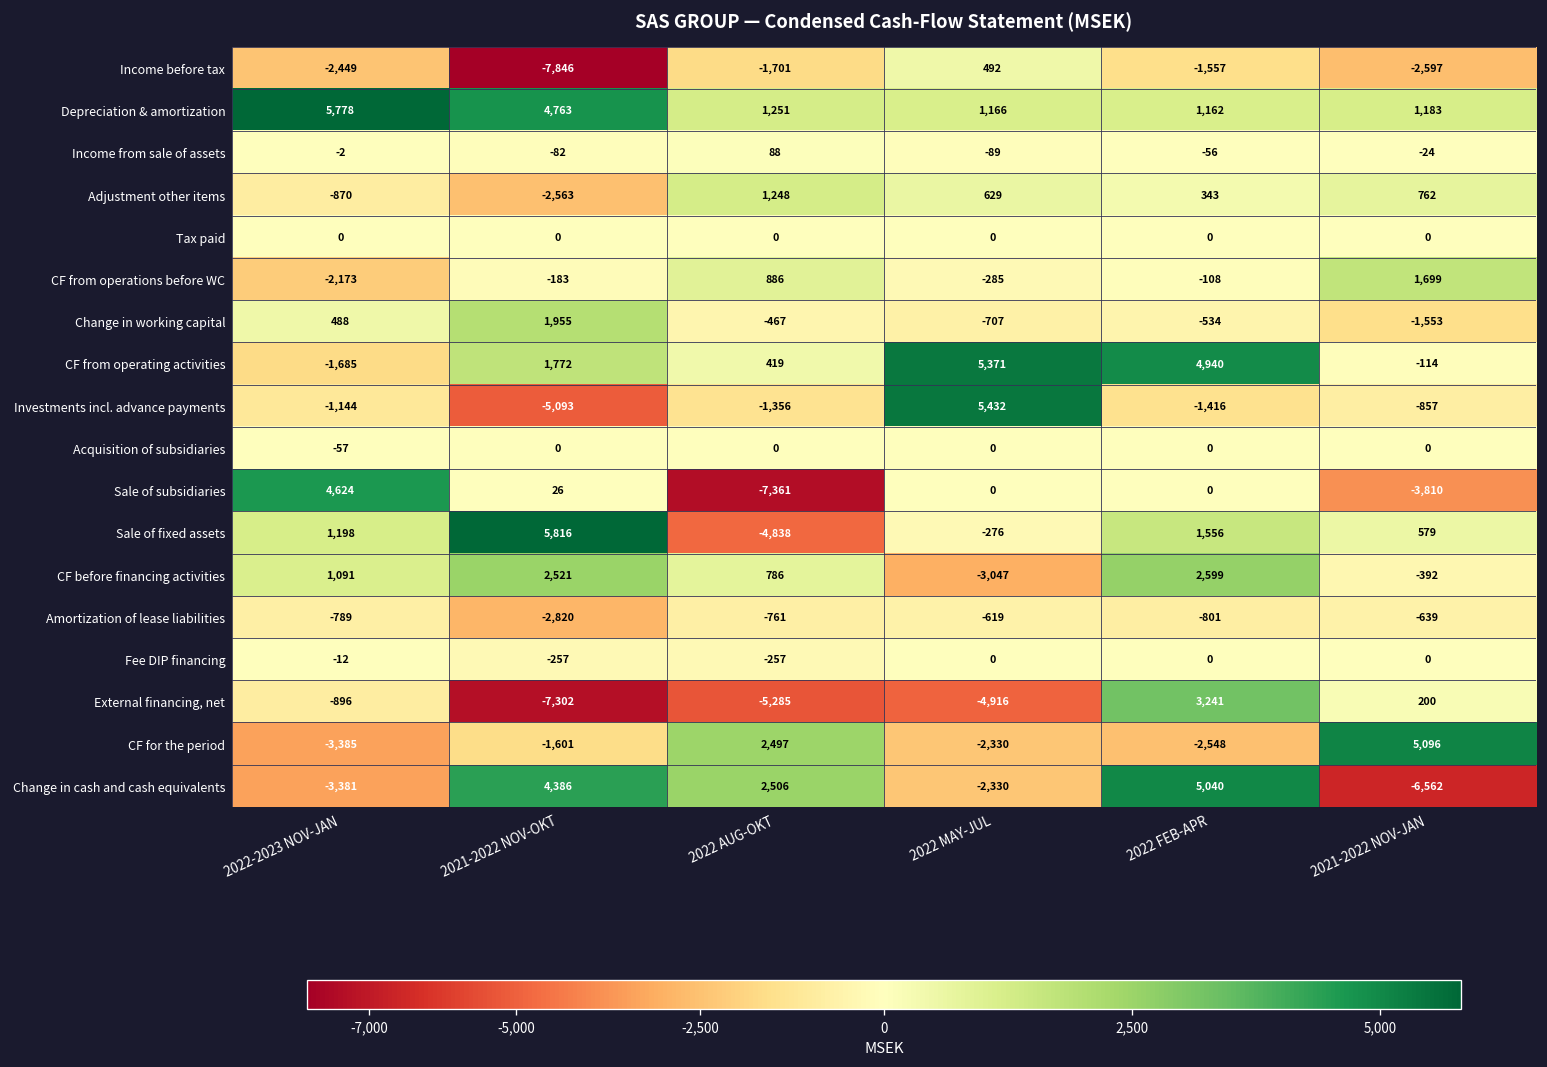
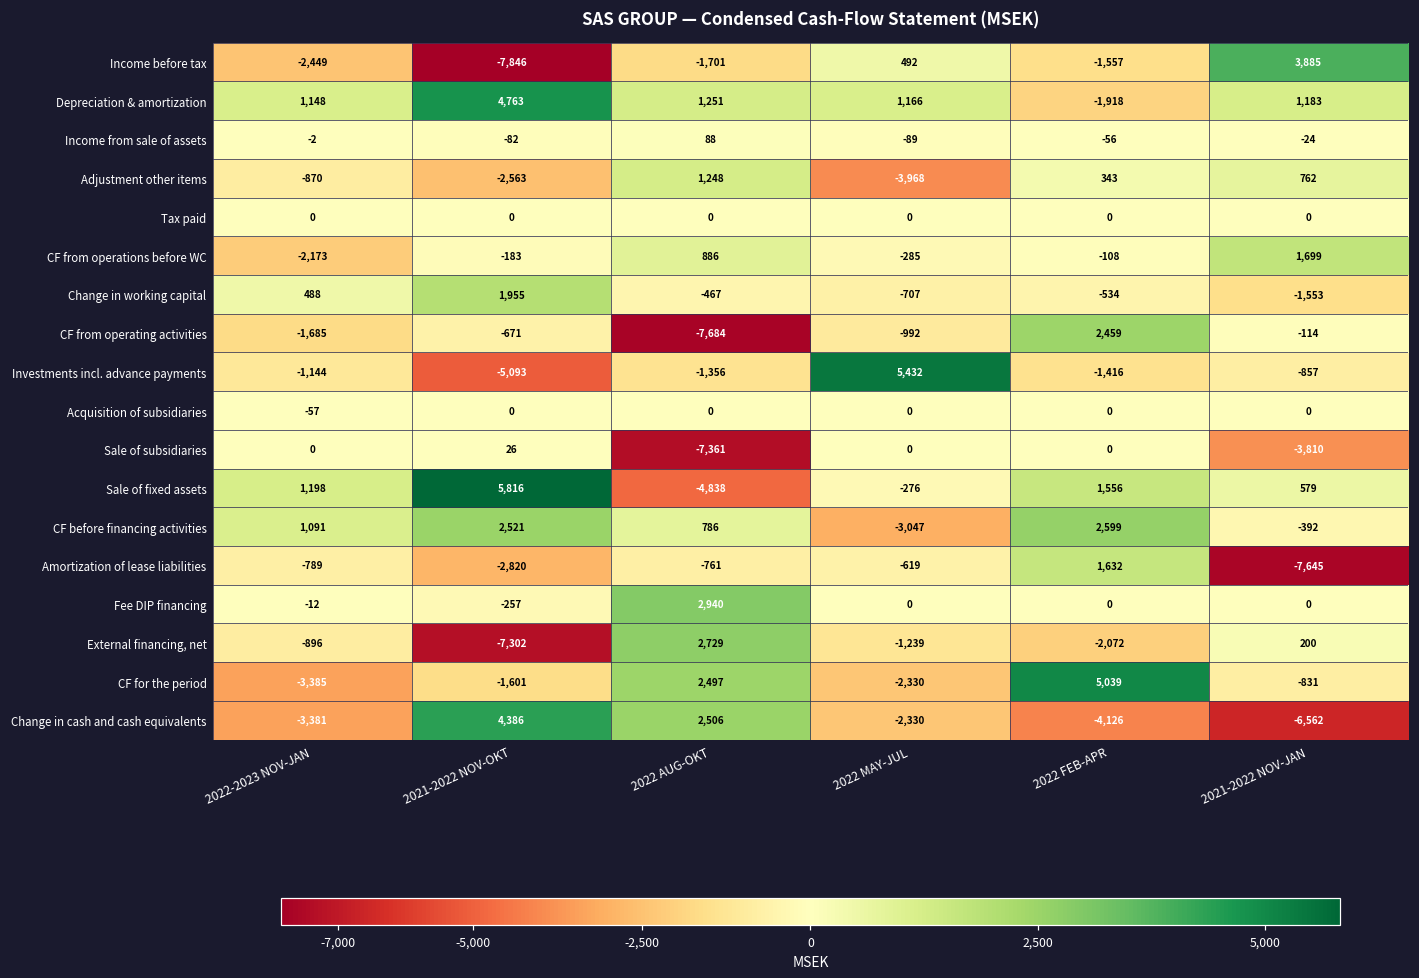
  {
    "Income before tax": {
      "2022-2023 NOV-JAN": "-2,449",
      "2021-2022 NOV-OKT": "-7,846",
      "2022 AUG-OKT": "-1,701",
      "2022 MAY-JUL": "492",
      "2022 FEB-APR": "-1,557",
-     "2021-2022 NOV-JAN": "-2,597"
+     "2021-2022 NOV-JAN": "3,885"
    },
    "Depreciation & amortization": {
-     "2022-2023 NOV-JAN": "5,778",
+     "2022-2023 NOV-JAN": "1,148",
      "2021-2022 NOV-OKT": "4,763",
      "2022 AUG-OKT": "1,251",
      "2022 MAY-JUL": "1,166",
-     "2022 FEB-APR": "1,162",
+     "2022 FEB-APR": "-1,918",
      "2021-2022 NOV-JAN": "1,183"
    },
    "Income from sale of assets": {
      "2022-2023 NOV-JAN": "-2",
      "2021-2022 NOV-OKT": "-82",
      "2022 AUG-OKT": "88",
      "2022 MAY-JUL": "-89",
      "2022 FEB-APR": "-56",
      "2021-2022 NOV-JAN": "-24"
    },
    "Adjustment other items": {
      "2022-2023 NOV-JAN": "-870",
      "2021-2022 NOV-OKT": "-2,563",
      "2022 AUG-OKT": "1,248",
-     "2022 MAY-JUL": "629",
+     "2022 MAY-JUL": "-3,968",
      "2022 FEB-APR": "343",
      "2021-2022 NOV-JAN": "762"
    },
    "Tax paid": {
      "2022-2023 NOV-JAN": "0",
      "2021-2022 NOV-OKT": "0",
      "2022 AUG-OKT": "0",
      "2022 MAY-JUL": "0",
      "2022 FEB-APR": "0",
      "2021-2022 NOV-JAN": "0"
    },
    "CF from operations before WC": {
      "2022-2023 NOV-JAN": "-2,173",
      "2021-2022 NOV-OKT": "-183",
      "2022 AUG-OKT": "886",
      "2022 MAY-JUL": "-285",
      "2022 FEB-APR": "-108",
      "2021-2022 NOV-JAN": "1,699"
    },
    "Change in working capital": {
      "2022-2023 NOV-JAN": "488",
      "2021-2022 NOV-OKT": "1,955",
      "2022 AUG-OKT": "-467",
      "2022 MAY-JUL": "-707",
      "2022 FEB-APR": "-534",
      "2021-2022 NOV-JAN": "-1,553"
    },
    "CF from operating activities": {
      "2022-2023 NOV-JAN": "-1,685",
-     "2021-2022 NOV-OKT": "1,772",
-     "2022 AUG-OKT": "419",
-     "2022 MAY-JUL": "5,371",
-     "2022 FEB-APR": "4,940",
+     "2021-2022 NOV-OKT": "-671",
+     "2022 AUG-OKT": "-7,684",
+     "2022 MAY-JUL": "-992",
+     "2022 FEB-APR": "2,459",
      "2021-2022 NOV-JAN": "-114"
    },
    "Investments incl. advance payments": {
      "2022-2023 NOV-JAN": "-1,144",
      "2021-2022 NOV-OKT": "-5,093",
      "2022 AUG-OKT": "-1,356",
      "2022 MAY-JUL": "5,432",
      "2022 FEB-APR": "-1,416",
      "2021-2022 NOV-JAN": "-857"
    },
    "Acquisition of subsidiaries": {
      "2022-2023 NOV-JAN": "-57",
      "2021-2022 NOV-OKT": "0",
      "2022 AUG-OKT": "0",
      "2022 MAY-JUL": "0",
      "2022 FEB-APR": "0",
      "2021-2022 NOV-JAN": "0"
    },
    "Sale of subsidiaries": {
-     "2022-2023 NOV-JAN": "4,624",
+     "2022-2023 NOV-JAN": "0",
      "2021-2022 NOV-OKT": "26",
      "2022 AUG-OKT": "-7,361",
      "2022 MAY-JUL": "0",
      "2022 FEB-APR": "0",
      "2021-2022 NOV-JAN": "-3,810"
    },
    "Sale of fixed assets": {
      "2022-2023 NOV-JAN": "1,198",
      "2021-2022 NOV-OKT": "5,816",
      "2022 AUG-OKT": "-4,838",
      "2022 MAY-JUL": "-276",
      "2022 FEB-APR": "1,556",
      "2021-2022 NOV-JAN": "579"
    },
    "CF before financing activities": {
      "2022-2023 NOV-JAN": "1,091",
      "2021-2022 NOV-OKT": "2,521",
      "2022 AUG-OKT": "786",
      "2022 MAY-JUL": "-3,047",
      "2022 FEB-APR": "2,599",
      "2021-2022 NOV-JAN": "-392"
    },
    "Amortization of lease liabilities": {
      "2022-2023 NOV-JAN": "-789",
      "2021-2022 NOV-OKT": "-2,820",
      "2022 AUG-OKT": "-761",
      "2022 MAY-JUL": "-619",
-     "2022 FEB-APR": "-801",
-     "2021-2022 NOV-JAN": "-639"
+     "2022 FEB-APR": "1,632",
+     "2021-2022 NOV-JAN": "-7,645"
    },
    "Fee DIP financing": {
      "2022-2023 NOV-JAN": "-12",
      "2021-2022 NOV-OKT": "-257",
-     "2022 AUG-OKT": "-257",
+     "2022 AUG-OKT": "2,940",
      "2022 MAY-JUL": "0",
      "2022 FEB-APR": "0",
      "2021-2022 NOV-JAN": "0"
    },
    "External financing, net": {
      "2022-2023 NOV-JAN": "-896",
      "2021-2022 NOV-OKT": "-7,302",
-     "2022 AUG-OKT": "-5,285",
-     "2022 MAY-JUL": "-4,916",
-     "2022 FEB-APR": "3,241",
+     "2022 AUG-OKT": "2,729",
+     "2022 MAY-JUL": "-1,239",
+     "2022 FEB-APR": "-2,072",
      "2021-2022 NOV-JAN": "200"
    },
    "CF for the period": {
      "2022-2023 NOV-JAN": "-3,385",
      "2021-2022 NOV-OKT": "-1,601",
      "2022 AUG-OKT": "2,497",
      "2022 MAY-JUL": "-2,330",
-     "2022 FEB-APR": "-2,548",
-     "2021-2022 NOV-JAN": "5,096"
+     "2022 FEB-APR": "5,039",
+     "2021-2022 NOV-JAN": "-831"
    },
    "Change in cash and cash equivalents": {
      "2022-2023 NOV-JAN": "-3,381",
      "2021-2022 NOV-OKT": "4,386",
      "2022 AUG-OKT": "2,506",
      "2022 MAY-JUL": "-2,330",
-     "2022 FEB-APR": "5,040",
+     "2022 FEB-APR": "-4,126",
      "2021-2022 NOV-JAN": "-6,562"
    }
  }
